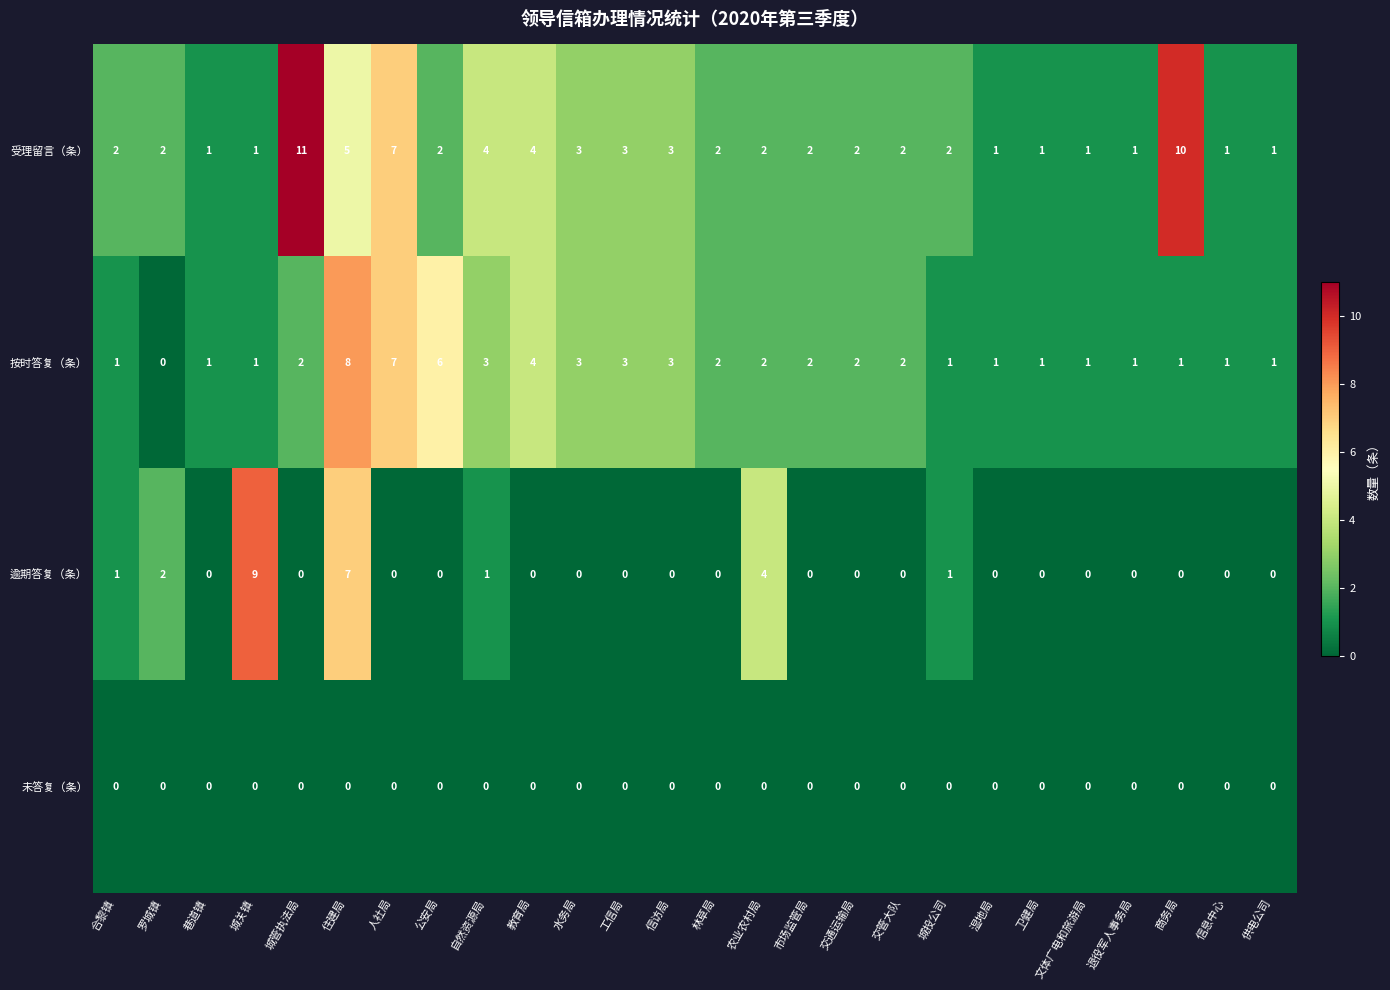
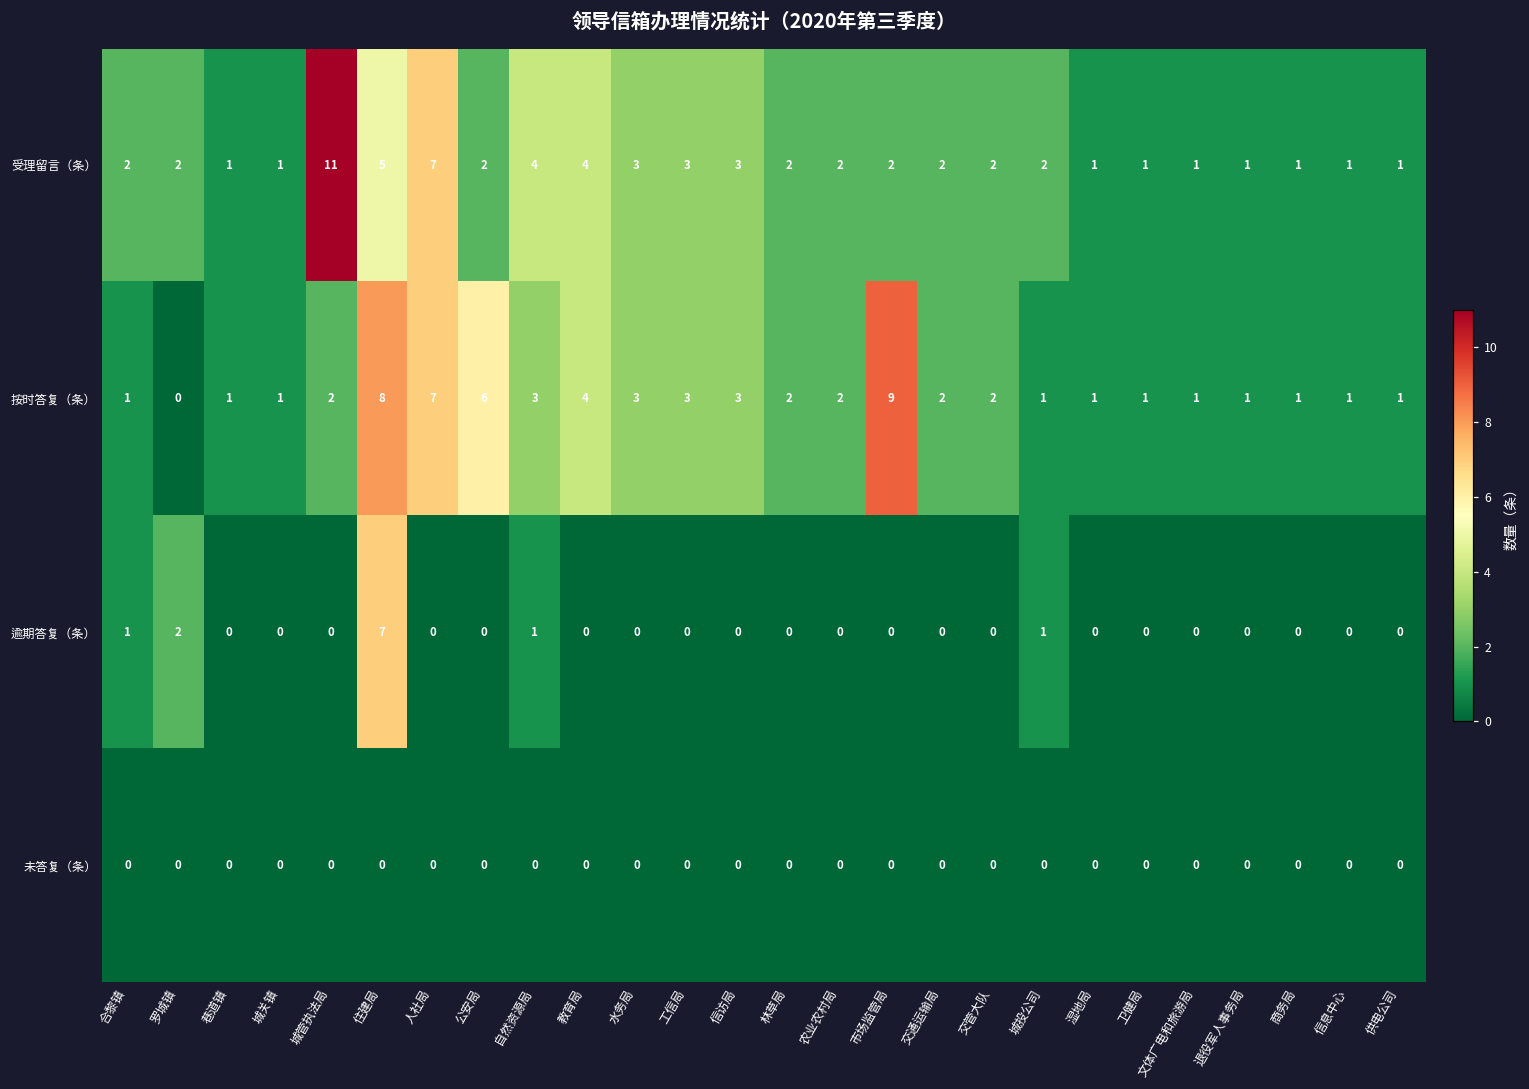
  {
    "受理留言（条）": {
      "合黎镇": 2,
      "罗城镇": 2,
      "巷道镇": 1,
      "城关镇": 1,
      "城管执法局": 11,
      "住建局": 5,
      "人社局": 7,
      "公安局": 2,
      "自然资源局": 4,
      "教育局": 4,
      "水务局": 3,
      "工信局": 3,
      "信访局": 3,
      "林草局": 2,
      "农业农村局": 2,
      "市场监管局": 2,
      "交通运输局": 2,
      "交管大队": 2,
      "城投公司": 2,
      "湿地局": 1,
      "卫健局": 1,
      "文体广电和旅游局": 1,
      "退役军人事务局": 1,
-     "商务局": 10,
+     "商务局": 1,
      "信息中心": 1,
      "供电公司": 1
    },
    "按时答复（条）": {
      "合黎镇": 1,
      "罗城镇": 0,
      "巷道镇": 1,
      "城关镇": 1,
      "城管执法局": 2,
      "住建局": 8,
      "人社局": 7,
      "公安局": 6,
      "自然资源局": 3,
      "教育局": 4,
      "水务局": 3,
      "工信局": 3,
      "信访局": 3,
      "林草局": 2,
      "农业农村局": 2,
-     "市场监管局": 2,
+     "市场监管局": 9,
      "交通运输局": 2,
      "交管大队": 2,
      "城投公司": 1,
      "湿地局": 1,
      "卫健局": 1,
      "文体广电和旅游局": 1,
      "退役军人事务局": 1,
      "商务局": 1,
      "信息中心": 1,
      "供电公司": 1
    },
    "逾期答复（条）": {
      "合黎镇": 1,
      "罗城镇": 2,
      "巷道镇": 0,
-     "城关镇": 9,
+     "城关镇": 0,
      "城管执法局": 0,
      "住建局": 7,
      "人社局": 0,
      "公安局": 0,
      "自然资源局": 1,
      "教育局": 0,
      "水务局": 0,
      "工信局": 0,
      "信访局": 0,
      "林草局": 0,
-     "农业农村局": 4,
+     "农业农村局": 0,
      "市场监管局": 0,
      "交通运输局": 0,
      "交管大队": 0,
      "城投公司": 1,
      "湿地局": 0,
      "卫健局": 0,
      "文体广电和旅游局": 0,
      "退役军人事务局": 0,
      "商务局": 0,
      "信息中心": 0,
      "供电公司": 0
    },
    "未答复（条）": {
      "合黎镇": 0,
      "罗城镇": 0,
      "巷道镇": 0,
      "城关镇": 0,
      "城管执法局": 0,
      "住建局": 0,
      "人社局": 0,
      "公安局": 0,
      "自然资源局": 0,
      "教育局": 0,
      "水务局": 0,
      "工信局": 0,
      "信访局": 0,
      "林草局": 0,
      "农业农村局": 0,
      "市场监管局": 0,
      "交通运输局": 0,
      "交管大队": 0,
      "城投公司": 0,
      "湿地局": 0,
      "卫健局": 0,
      "文体广电和旅游局": 0,
      "退役军人事务局": 0,
      "商务局": 0,
      "信息中心": 0,
      "供电公司": 0
    }
  }
